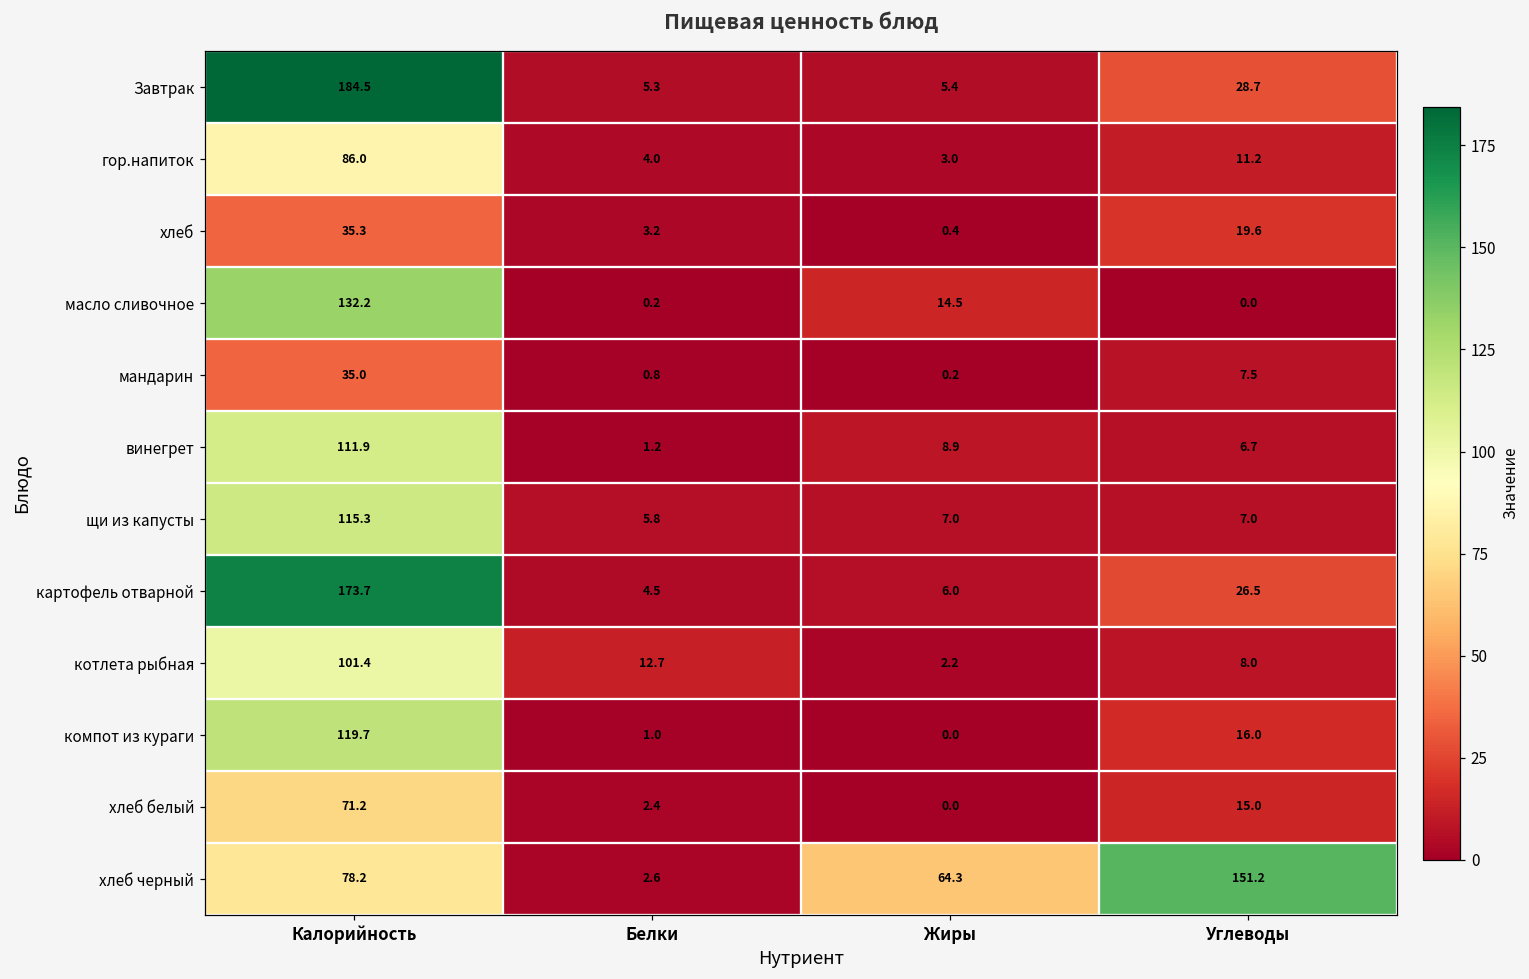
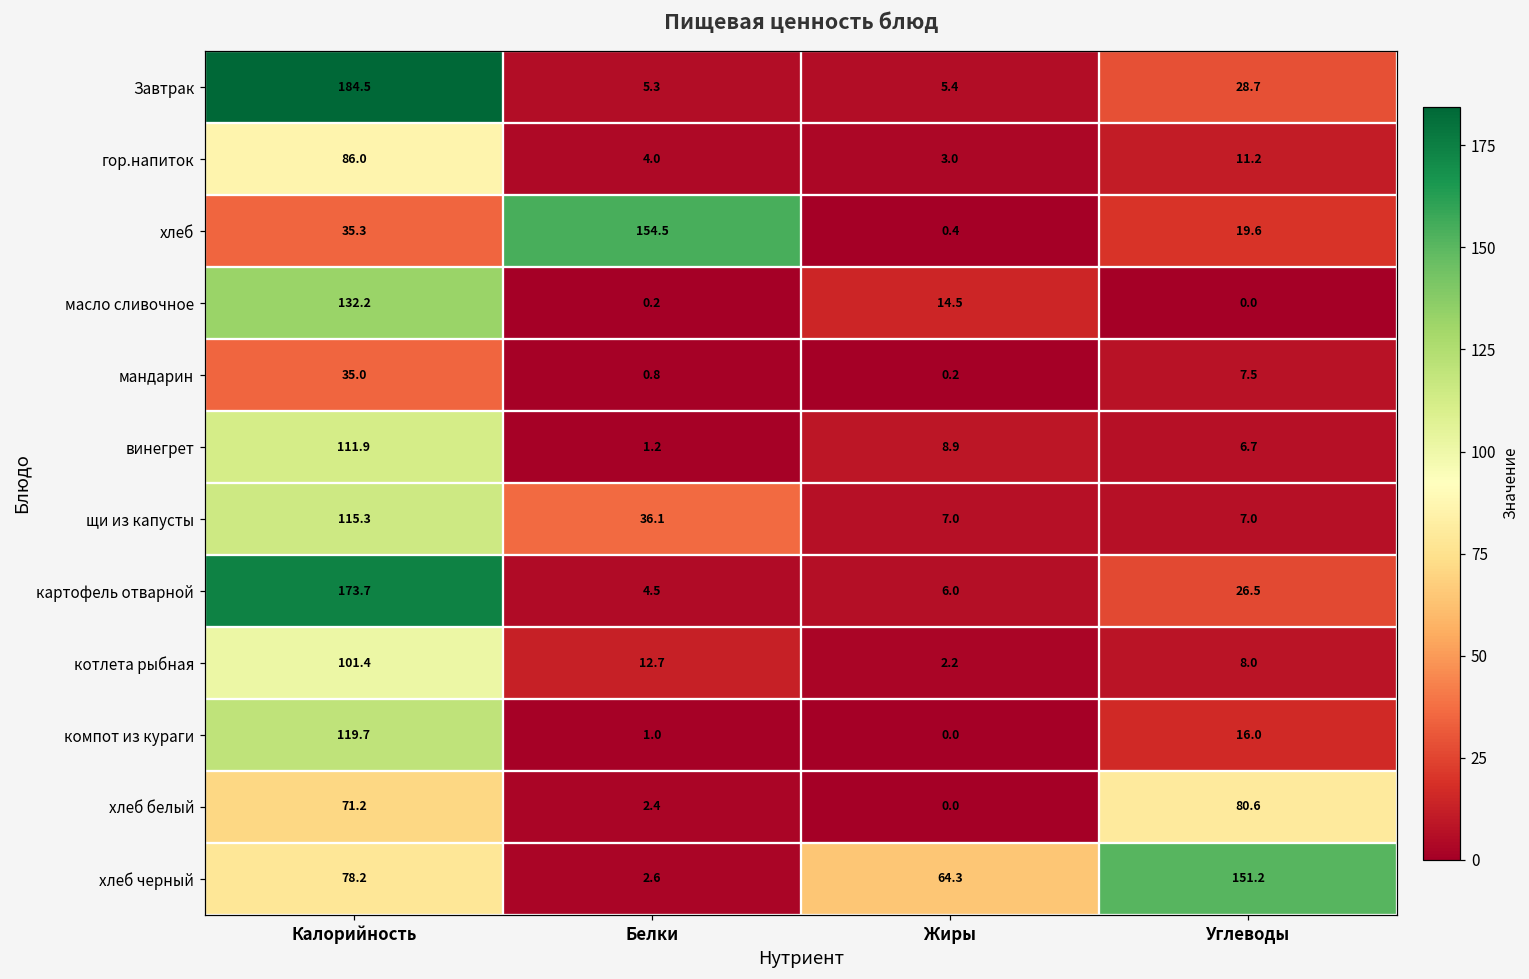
  {
    "Завтрак": {
      "Калорийность": 184.5,
      "Белки": 5.3,
      "Жиры": 5.4,
      "Углеводы": 28.7
    },
    "гор.напиток": {
      "Калорийность": 86.0,
      "Белки": 4.0,
      "Жиры": 3.0,
      "Углеводы": 11.2
    },
    "хлеб": {
      "Калорийность": 35.3,
-     "Белки": 3.2,
+     "Белки": 154.5,
      "Жиры": 0.4,
      "Углеводы": 19.6
    },
    "масло сливочное": {
      "Калорийность": 132.2,
      "Белки": 0.2,
      "Жиры": 14.5,
      "Углеводы": 0.0
    },
    "мандарин": {
      "Калорийность": 35.0,
      "Белки": 0.8,
      "Жиры": 0.2,
      "Углеводы": 7.5
    },
    "винегрет": {
      "Калорийность": 111.9,
      "Белки": 1.2,
      "Жиры": 8.9,
      "Углеводы": 6.7
    },
    "щи из капусты": {
      "Калорийность": 115.3,
-     "Белки": 5.8,
+     "Белки": 36.1,
      "Жиры": 7.0,
      "Углеводы": 7.0
    },
    "картофель отварной": {
      "Калорийность": 173.7,
      "Белки": 4.5,
      "Жиры": 6.0,
      "Углеводы": 26.5
    },
    "котлета рыбная": {
      "Калорийность": 101.4,
      "Белки": 12.7,
      "Жиры": 2.2,
      "Углеводы": 8.0
    },
    "компот из кураги": {
      "Калорийность": 119.7,
      "Белки": 1.0,
      "Жиры": 0.0,
      "Углеводы": 16.0
    },
    "хлеб белый": {
      "Калорийность": 71.2,
      "Белки": 2.4,
      "Жиры": 0.0,
-     "Углеводы": 15.0
+     "Углеводы": 80.6
    },
    "хлеб черный": {
      "Калорийность": 78.2,
      "Белки": 2.6,
      "Жиры": 64.3,
      "Углеводы": 151.2
    }
  }
